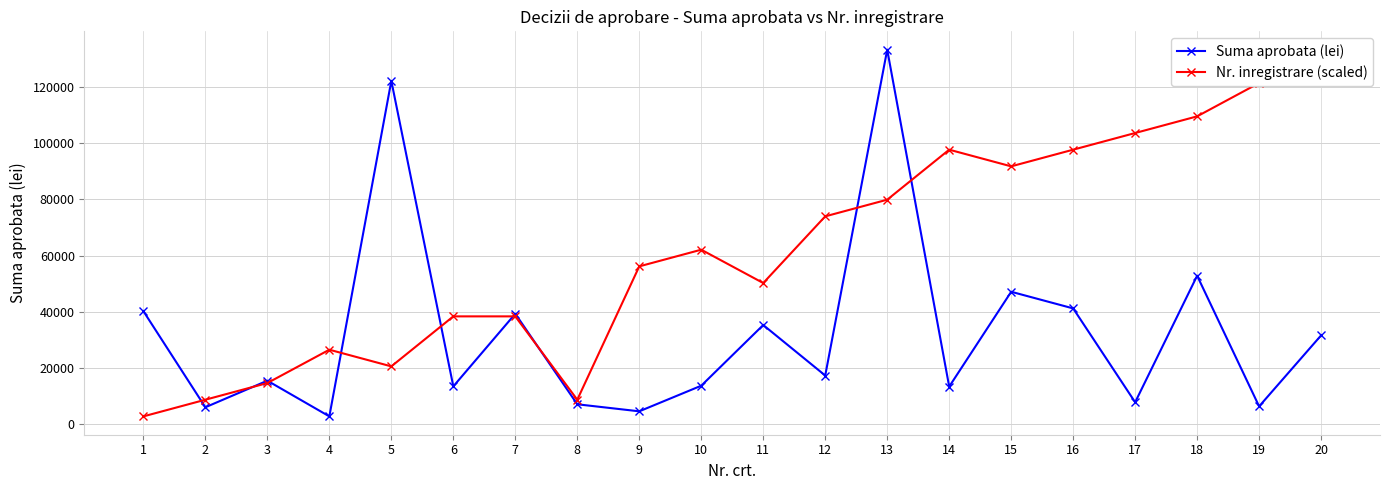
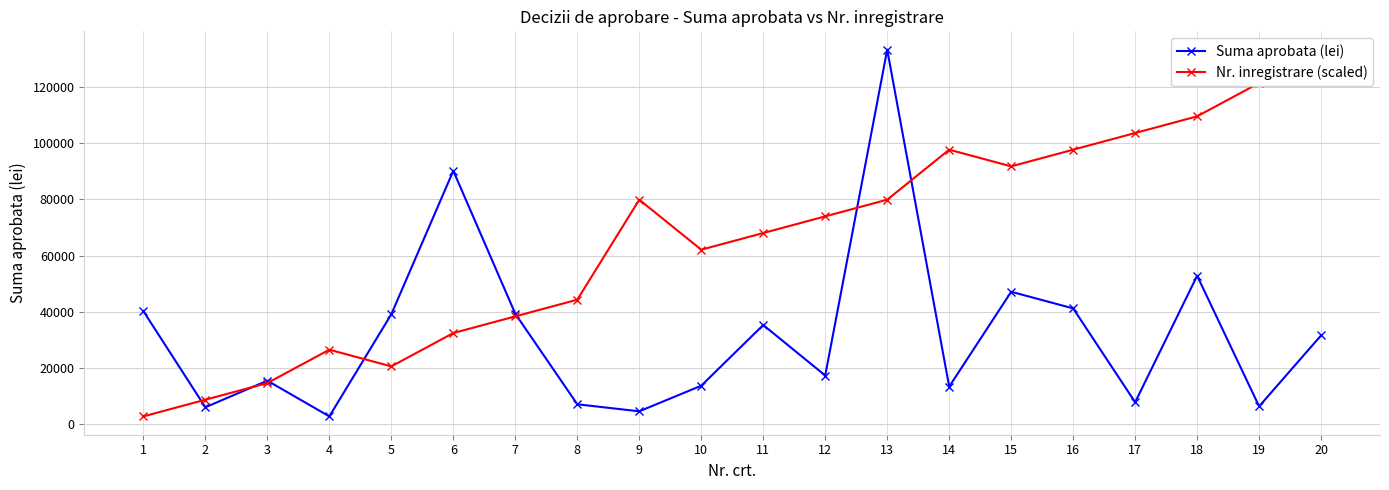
  {
    "Suma aprobata (lei)": {
      "1": 40000,
      "2": 6000,
      "4": 3000,
-     "5": 122000,
-     "6": 13000,
+     "5": 39000,
+     "6": 90000,
      "7": 39000,
      "8": 7000,
      "9": 5000,
      "10": 14000,
      "11": 35000,
      "12": 17000,
      "13": 133000,
      "14": 13000,
      "15": 47000,
      "16": 41000,
      "17": 8000,
      "18": 53000,
      "19": 6000,
      "20": 32000
    },
    "Nr. inregistrare (scaled)": {
      "1": 3000,
      "2": 9000,
      "4": 27000,
      "5": 21000,
-     "6": 38000,
+     "6": 32000,
      "7": 38000,
-     "8": 9000,
-     "9": 56000,
+     "8": 44000,
+     "9": 80000,
      "10": 62000,
-     "11": 50000,
+     "11": 68000,
      "12": 74000,
      "13": 80000,
      "14": 98000,
      "15": 92000,
      "16": 98000,
      "17": 104000,
      "18": 110000
    }
  }
